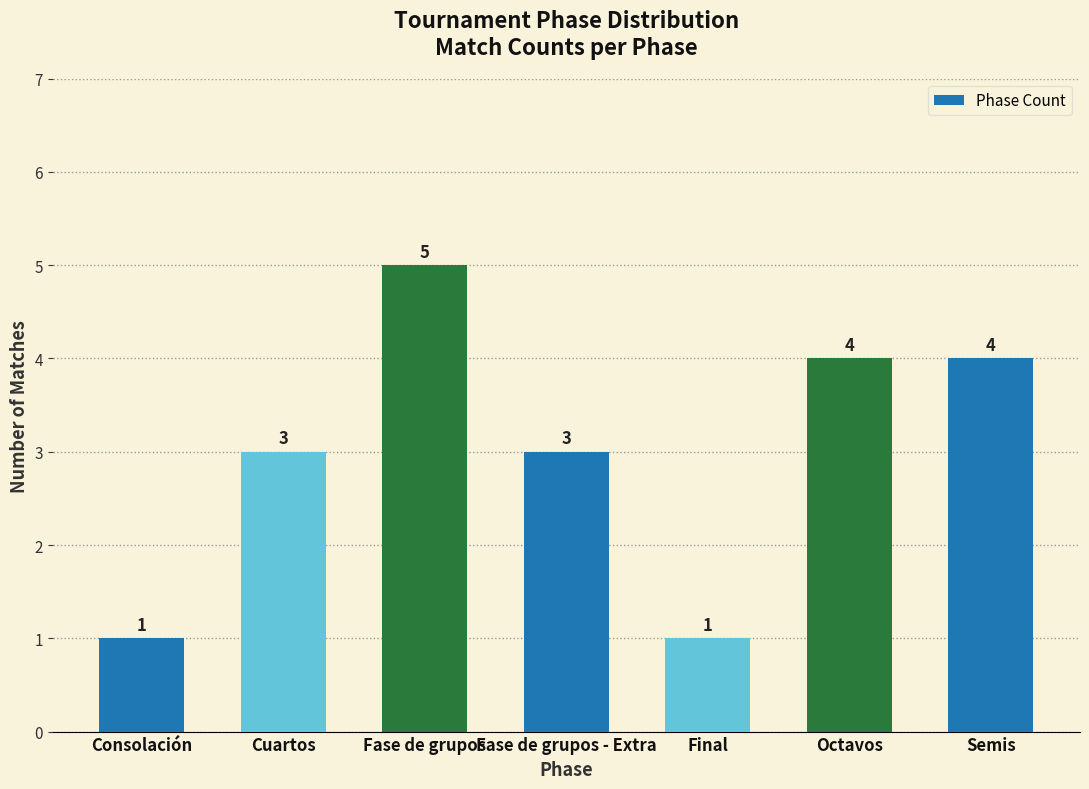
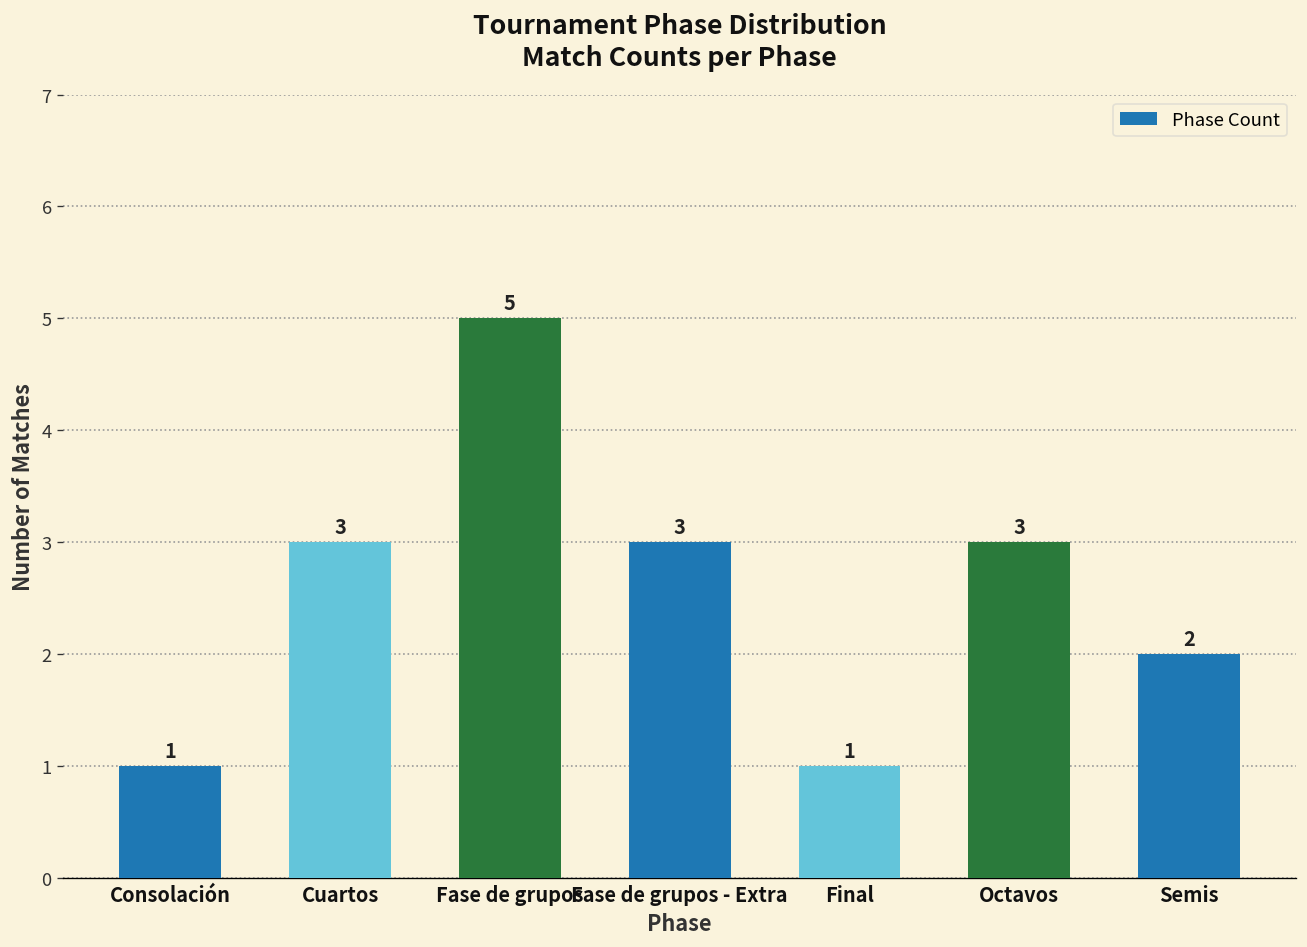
  {
    "Consolación": 1,
    "Cuartos": 3,
    "Fase de grupos": 5,
    "Fase de grupos - Extra": 3,
    "Final": 1,
-   "Octavos": 4,
-   "Semis": 4
+   "Octavos": 3,
+   "Semis": 2
  }
